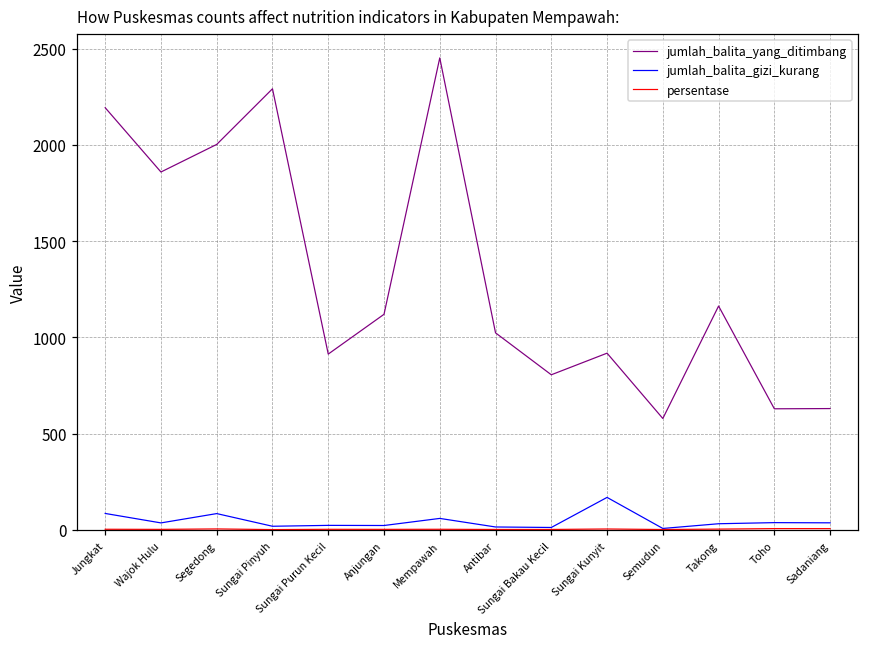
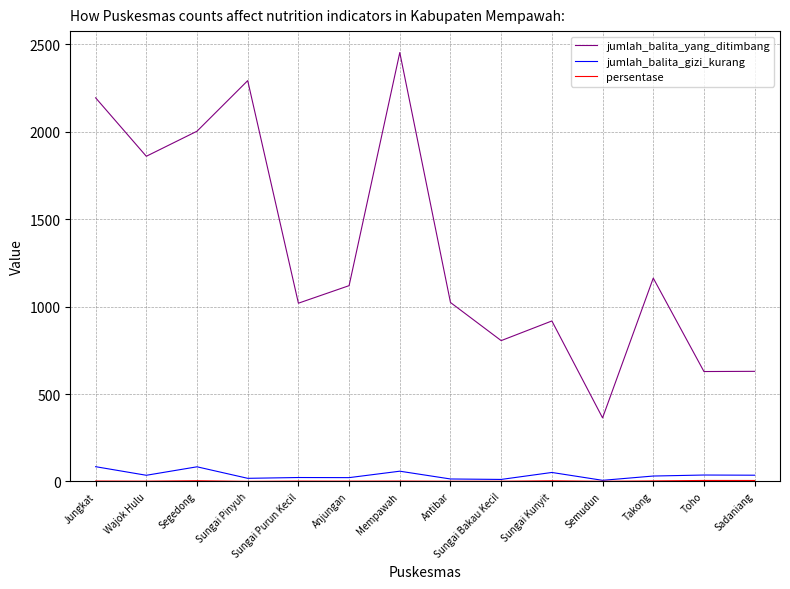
  {
    "jumlah_balita_yang_ditimbang": {
      "Jungkat": 2190,
      "Wajok Hulu": 1860,
      "Segedong": 2000,
      "Sungai Pinyuh": 2290,
-     "Sungai Purun Kecil": 910,
+     "Sungai Purun Kecil": 1020,
      "Anjungan": 1120,
      "Mempawah": 2450,
      "Antibar": 1020,
      "Sungai Bakau Kecil": 810,
      "Sungai Kunyit": 920,
-     "Semudun": 580,
+     "Semudun": 360,
      "Takong": 1160,
      "Toho": 630,
      "Sadaniang": 630
    },
    "jumlah_balita_gizi_kurang": {
      "Jungkat": 80,
      "Wajok Hulu": 40,
      "Segedong": 80,
      "Sungai Pinyuh": 20,
      "Sungai Purun Kecil": 20,
      "Anjungan": 20,
      "Mempawah": 60,
-     "Sungai Kunyit": 170,
+     "Sungai Kunyit": 50,
      "Takong": 30,
      "Toho": 40,
      "Sadaniang": 40
    },
    "persentase": {
      "Jungkat": 0,
      "Wajok Hulu": 0,
      "Segedong": 0,
      "Sungai Pinyuh": 0,
      "Sungai Purun Kecil": 0,
      "Anjungan": 0,
      "Mempawah": 0,
      "Sungai Kunyit": 0,
      "Takong": 0,
      "Toho": 10,
      "Sadaniang": 10
    }
  }
